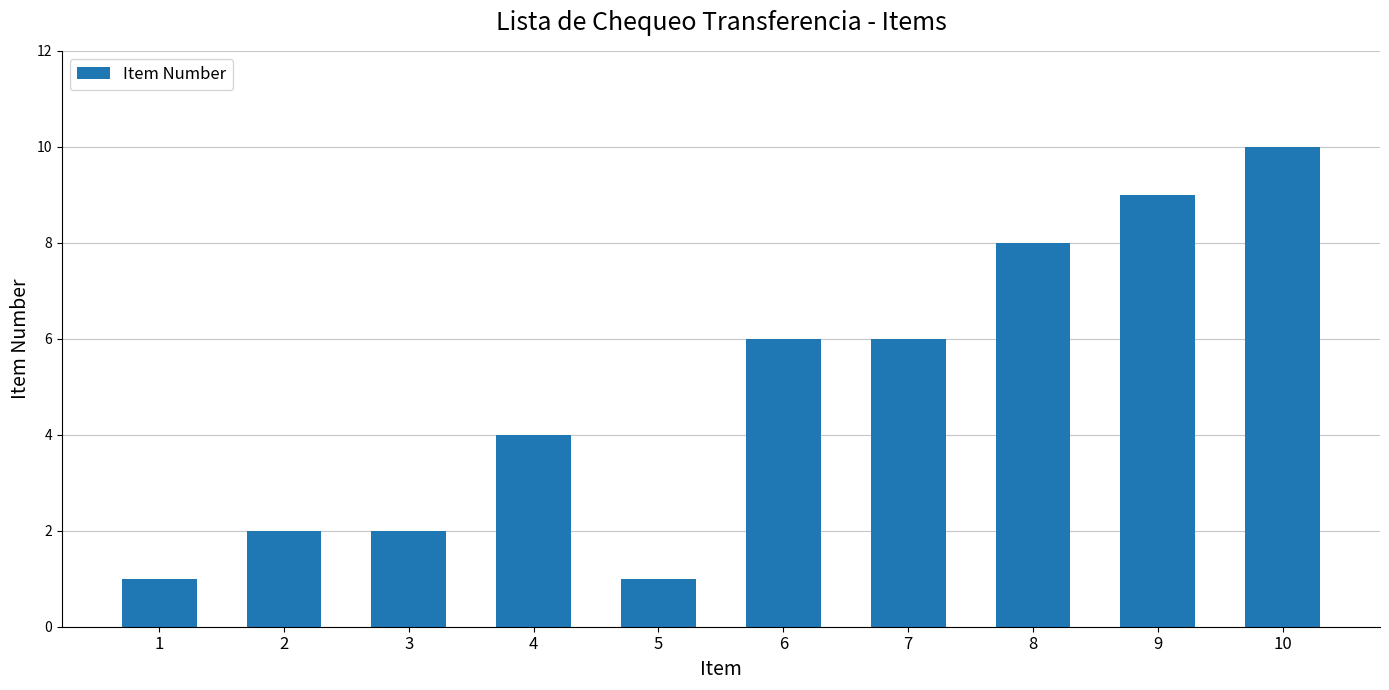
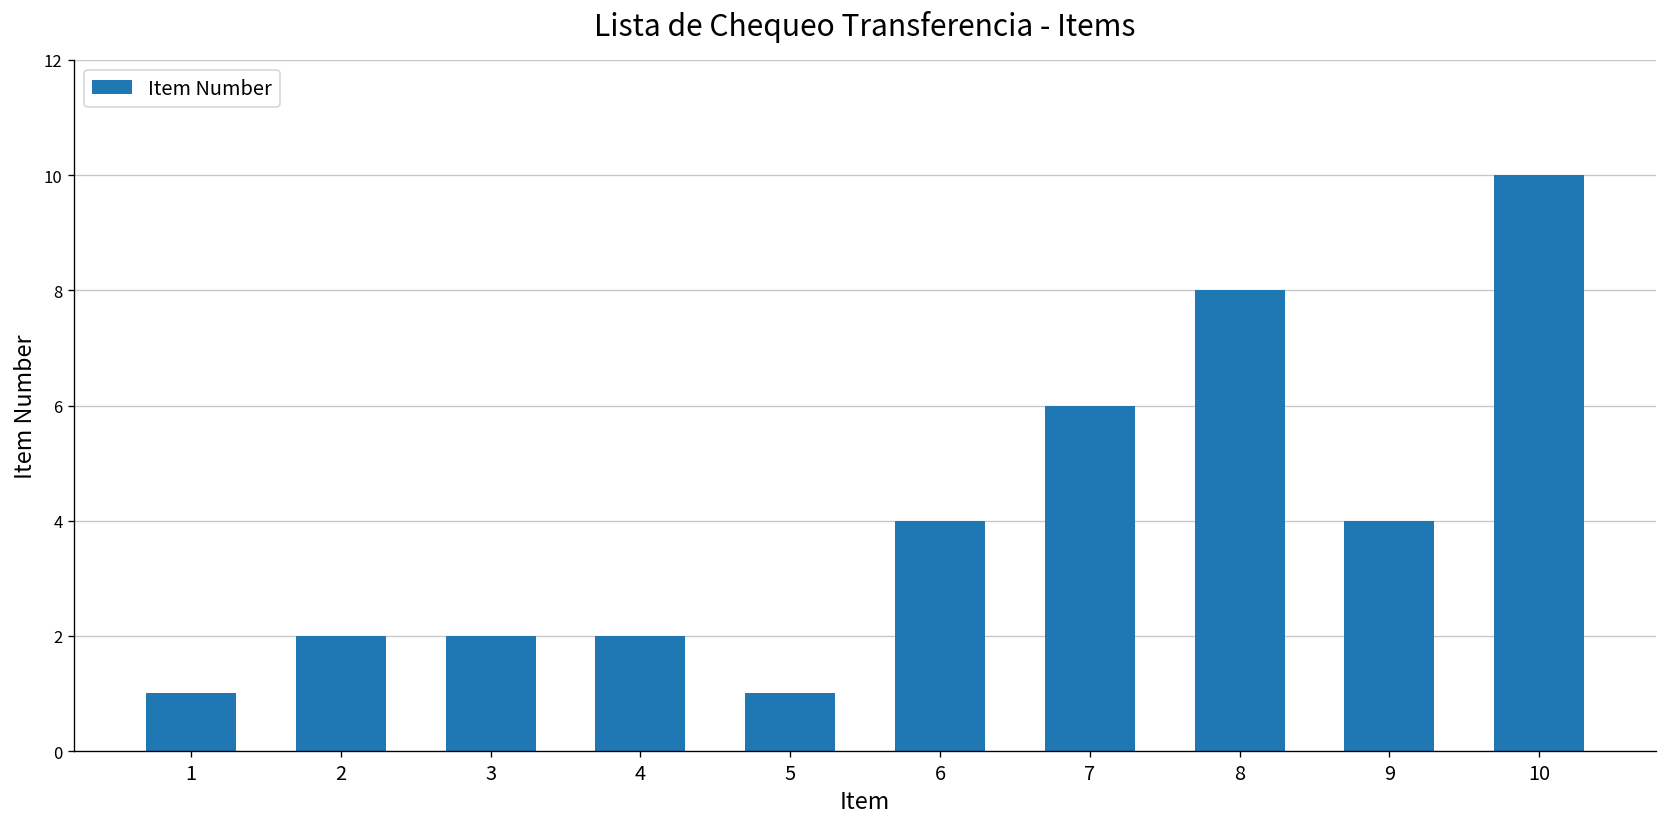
  {
    "1": 1,
    "2": 2,
    "3": 2,
-   "4": 4,
+   "4": 2,
    "5": 1,
-   "6": 6,
+   "6": 4,
    "7": 6,
    "8": 8,
-   "9": 9,
+   "9": 4,
    "10": 10
  }
